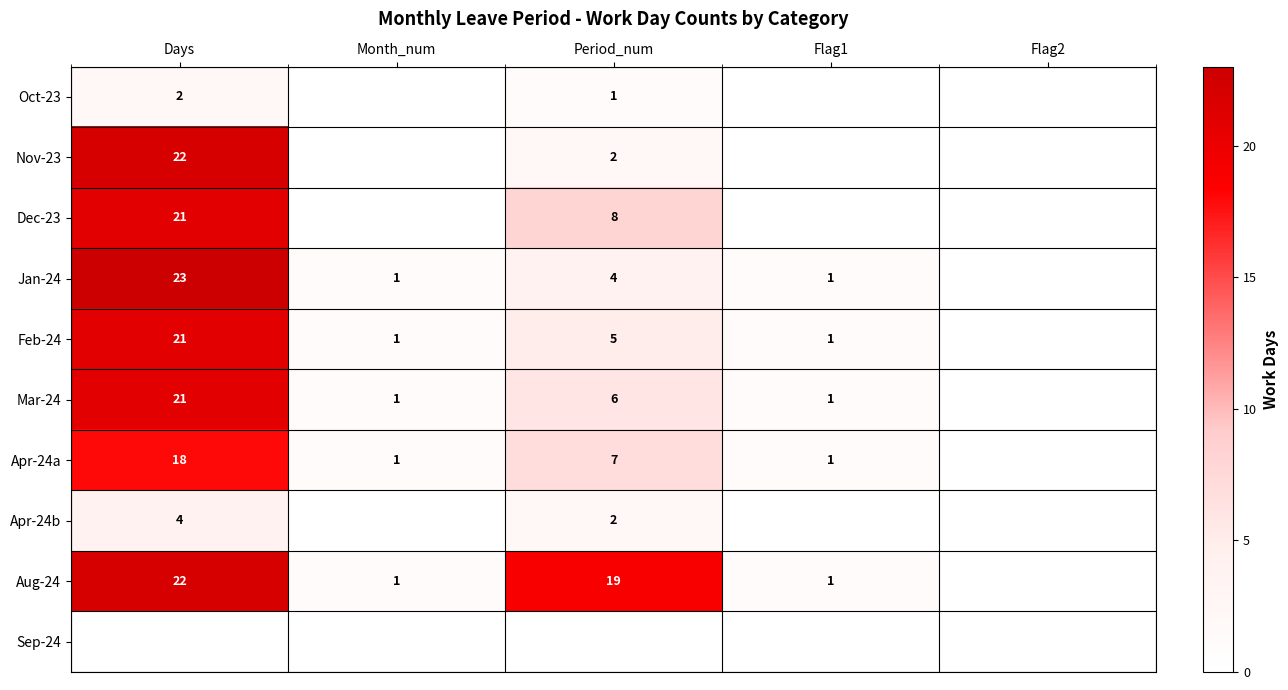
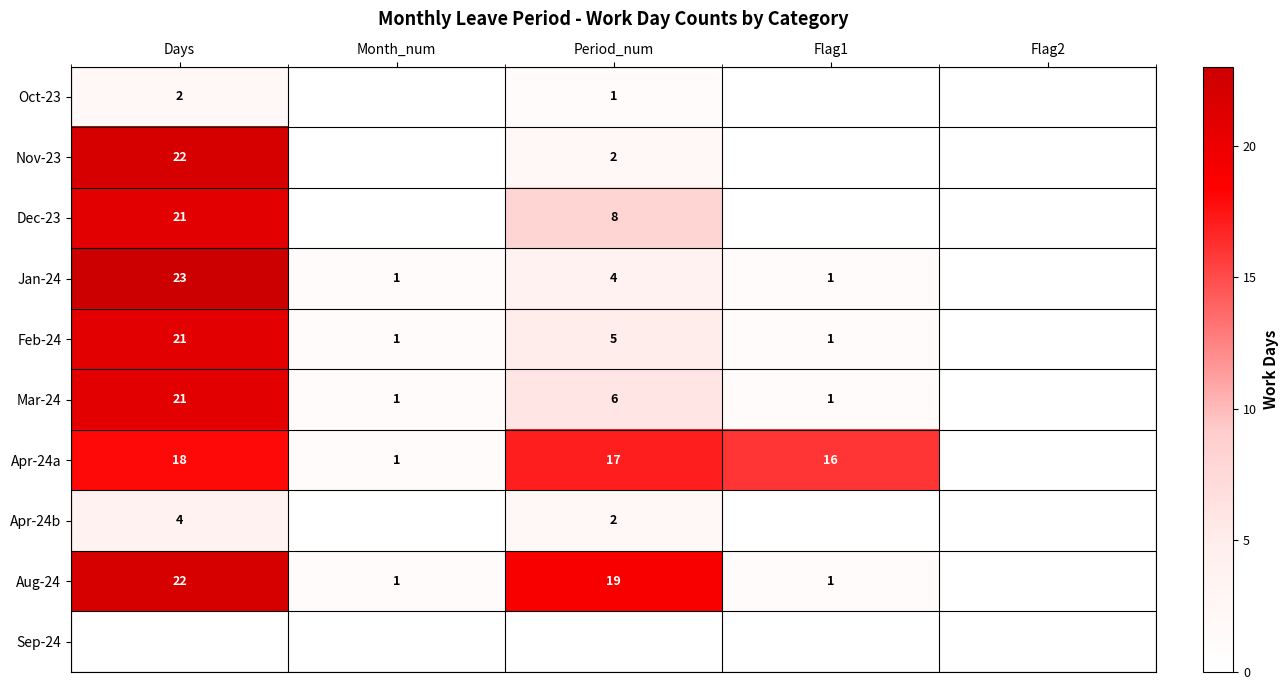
  {
    "Oct-23": {
      "Days": 2,
      "Period_num": 1
    },
    "Nov-23": {
      "Days": 22,
      "Period_num": 2
    },
    "Dec-23": {
      "Days": 21,
      "Period_num": 8
    },
    "Jan-24": {
      "Days": 23,
      "Month_num": 1,
      "Period_num": 4,
      "Flag1": 1
    },
    "Feb-24": {
      "Days": 21,
      "Month_num": 1,
      "Period_num": 5,
      "Flag1": 1
    },
    "Mar-24": {
      "Days": 21,
      "Month_num": 1,
      "Period_num": 6,
      "Flag1": 1
    },
    "Apr-24a": {
      "Days": 18,
      "Month_num": 1,
-     "Period_num": 7,
-     "Flag1": 1
+     "Period_num": 17,
+     "Flag1": 16
    },
    "Apr-24b": {
      "Days": 4,
      "Period_num": 2
    },
    "Aug-24": {
      "Days": 22,
      "Month_num": 1,
      "Period_num": 19,
      "Flag1": 1
    }
  }
